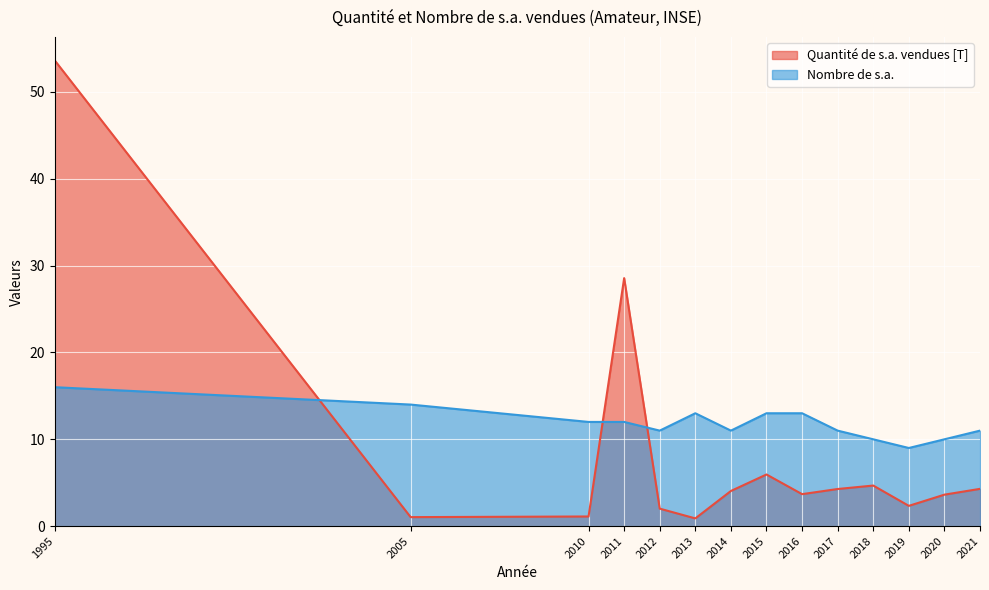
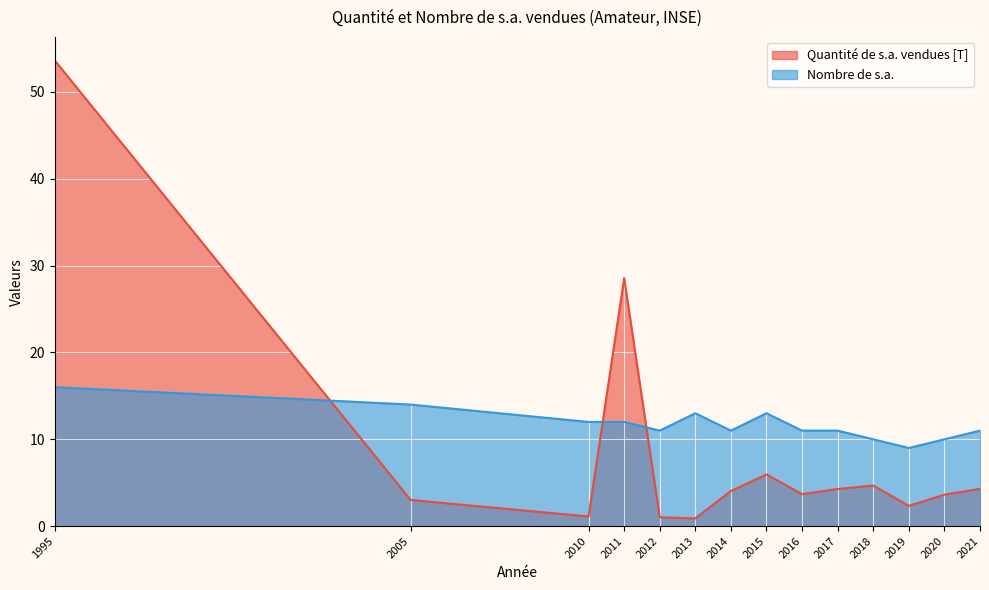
  {
    "Quantité de s.a. vendues [T]": {
      "1995": 54,
-     "2005": 1,
+     "2005": 3,
      "2010": 1,
      "2011": 29,
-     "2012": 2,
+     "2012": 1,
      "2013": 1,
      "2014": 4,
      "2015": 6,
      "2016": 4,
      "2017": 4,
      "2018": 5,
      "2019": 2,
      "2020": 4,
      "2021": 4
    },
    "Nombre de s.a.": {
      "1995": 16,
      "2005": 14,
      "2010": 12,
      "2011": 12,
      "2012": 11,
      "2013": 13,
      "2014": 11,
      "2015": 13,
-     "2016": 13,
+     "2016": 11,
      "2017": 11,
      "2018": 10,
      "2019": 9,
      "2020": 10,
      "2021": 11
    }
  }
